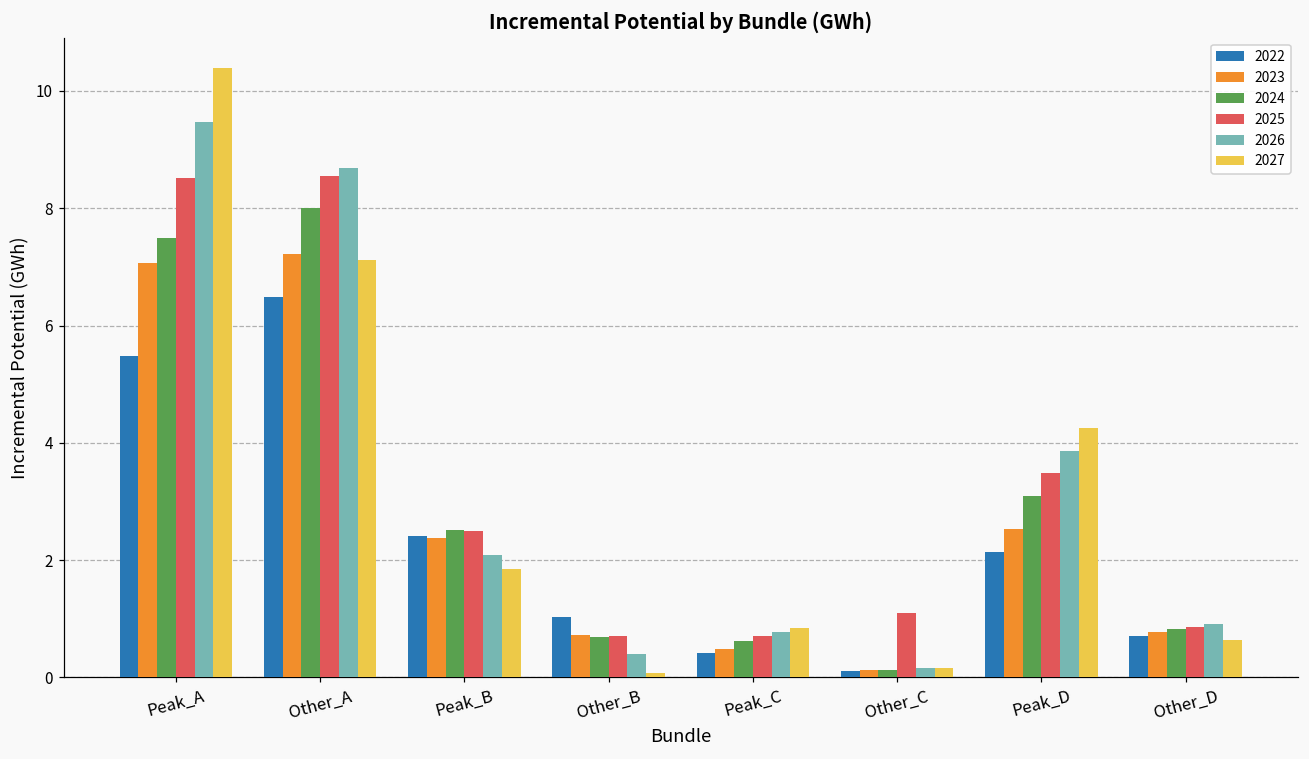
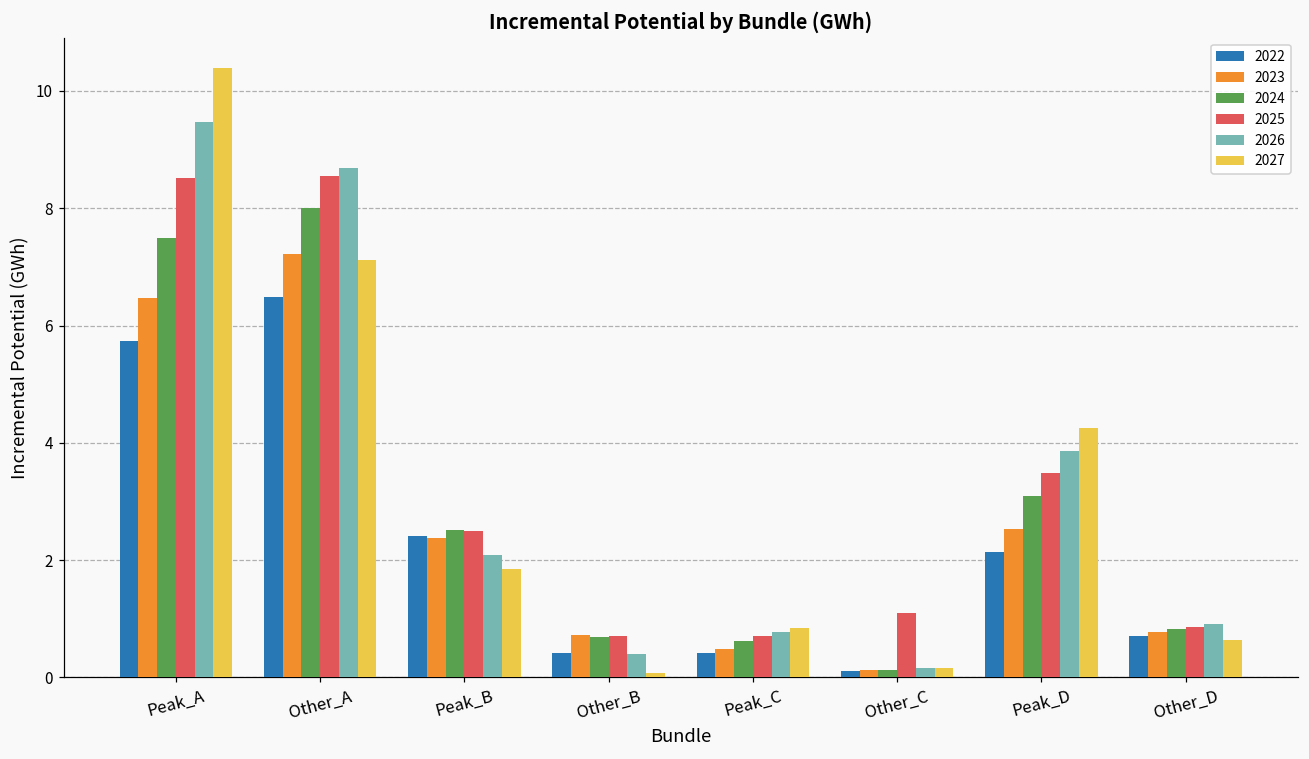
  {
    "2022": {
-     "Peak_A": 5.5,
+     "Peak_A": 5.7,
      "Other_A": 6.5,
      "Peak_B": 2.4,
-     "Other_B": 1.0,
+     "Other_B": 0.4,
      "Peak_C": 0.4,
      "Other_C": 0.1,
      "Peak_D": 2.1,
      "Other_D": 0.7
    },
    "2023": {
-     "Peak_A": 7.1,
+     "Peak_A": 6.5,
      "Other_A": 7.2,
      "Peak_B": 2.4,
      "Other_B": 0.7,
      "Peak_C": 0.5,
      "Other_C": 0.1,
      "Peak_D": 2.5,
      "Other_D": 0.8
    },
    "2024": {
      "Peak_A": 7.5,
      "Other_A": 8.0,
      "Peak_B": 2.5,
      "Other_B": 0.7,
      "Peak_C": 0.6,
      "Other_C": 0.1,
      "Peak_D": 3.1,
      "Other_D": 0.8
    },
    "2025": {
      "Peak_A": 8.5,
      "Other_A": 8.6,
      "Peak_B": 2.5,
      "Other_B": 0.7,
      "Peak_C": 0.7,
      "Other_C": 1.1,
      "Peak_D": 3.5,
      "Other_D": 0.9
    },
    "2026": {
      "Peak_A": 9.5,
      "Other_A": 8.7,
      "Peak_B": 2.1,
      "Other_B": 0.4,
      "Peak_C": 0.8,
      "Other_C": 0.2,
      "Peak_D": 3.9,
      "Other_D": 0.9
    },
    "2027": {
      "Peak_A": 10.4,
      "Other_A": 7.1,
      "Peak_B": 1.9,
      "Other_B": 0.1,
      "Peak_C": 0.9,
      "Other_C": 0.2,
      "Peak_D": 4.3,
      "Other_D": 0.6
    }
  }
